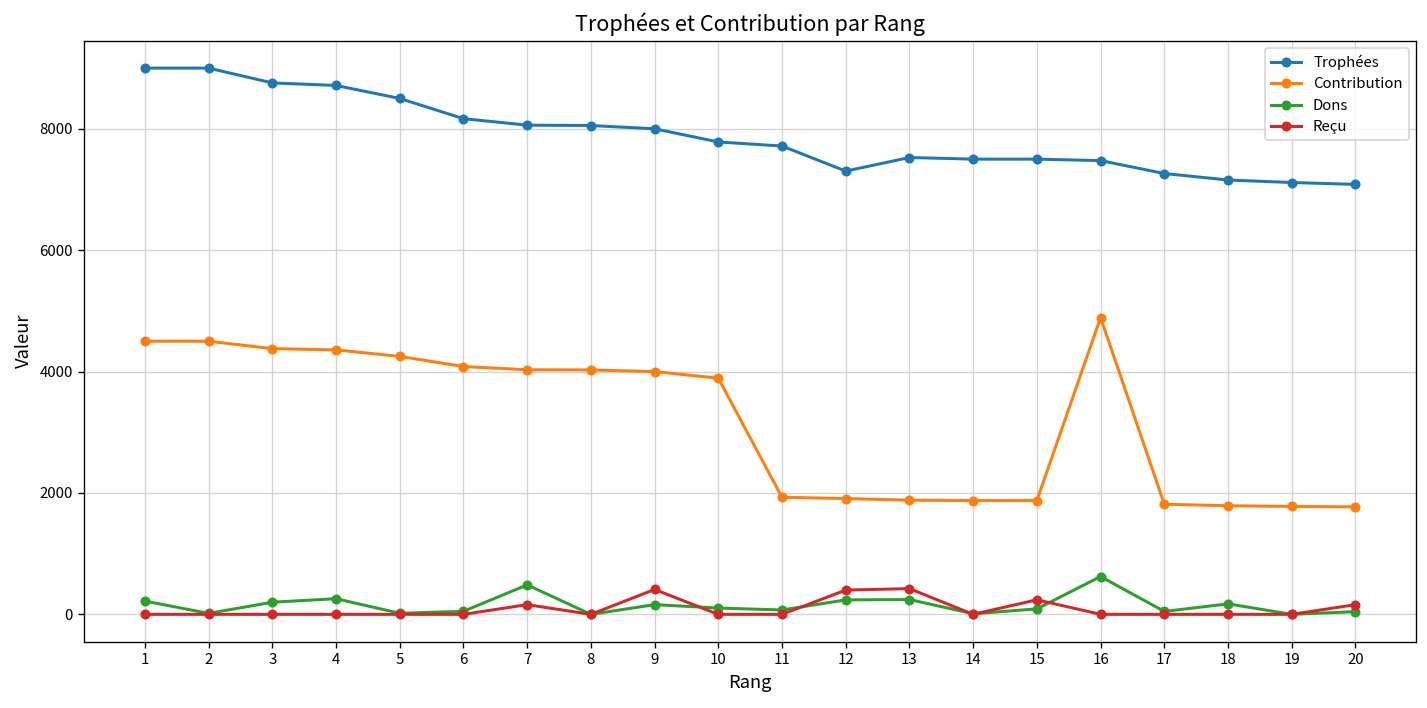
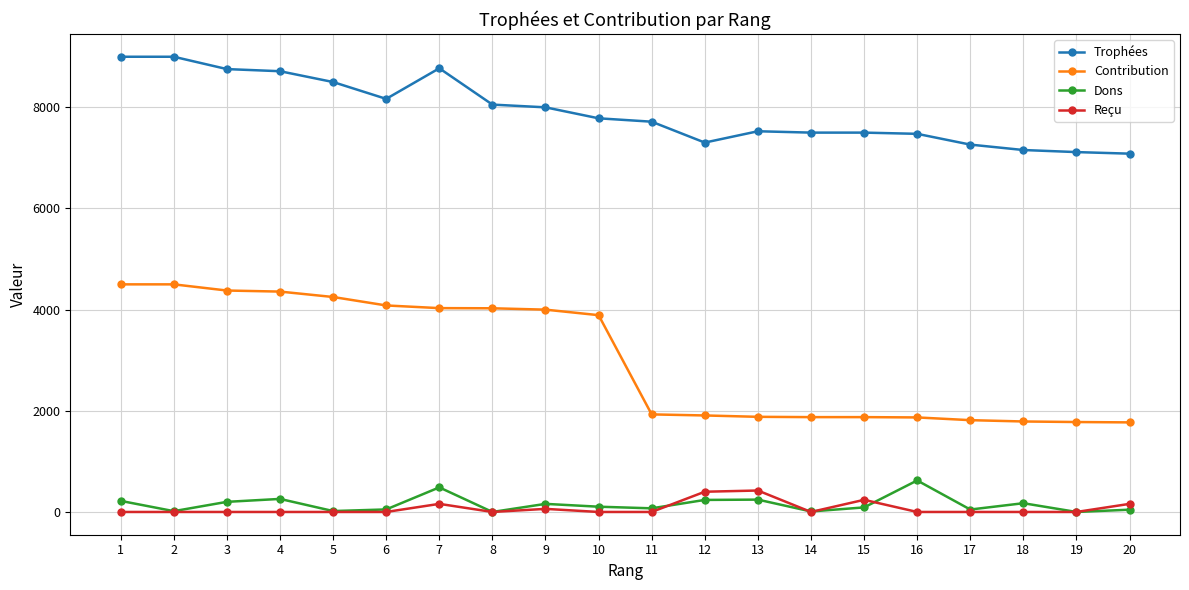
  {
    "Trophées": {
      "1": 9000,
      "2": 9000,
      "3": 8800,
      "4": 8700,
      "5": 8500,
      "6": 8200,
-     "7": 8100,
+     "7": 8800,
      "8": 8100,
      "9": 8000,
      "10": 7800,
      "11": 7700,
      "12": 7300,
      "13": 7500,
      "14": 7500,
      "15": 7500,
      "16": 7500,
      "17": 7300,
      "18": 7200,
      "19": 7100,
      "20": 7100
    },
    "Contribution": {
      "1": 4500,
      "2": 4500,
      "3": 4400,
      "4": 4400,
      "5": 4300,
      "6": 4100,
      "7": 4000,
      "8": 4000,
      "9": 4000,
      "10": 3900,
      "11": 1900,
      "12": 1900,
      "13": 1900,
      "14": 1900,
      "15": 1900,
-     "16": 4900,
+     "16": 1900,
      "17": 1800,
      "18": 1800,
      "19": 1800,
      "20": 1800
    },
    "Dons": {
      "1": 200,
      "3": 200,
      "4": 300,
      "6": 100,
      "7": 500,
      "9": 200,
      "10": 100,
      "11": 100,
      "12": 200,
      "13": 200,
      "15": 100,
      "16": 600,
      "18": 200,
      "20": 0
    },
    "Reçu": {
      "1": 0,
      "3": 0,
      "4": 0,
      "6": 0,
      "7": 200,
-     "9": 400,
+     "9": 100,
      "10": 0,
      "11": 0,
      "12": 400,
      "13": 400,
      "15": 200,
      "16": 0,
      "18": 0,
      "20": 200
    }
  }
